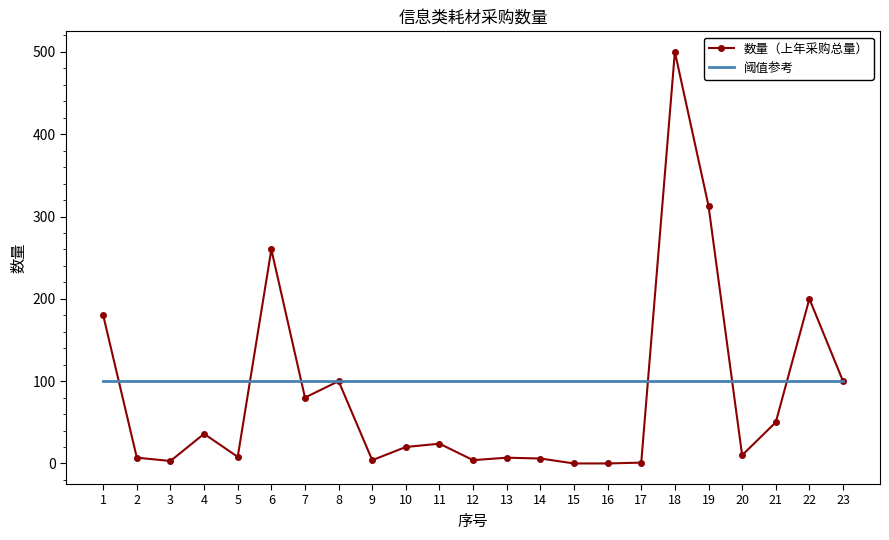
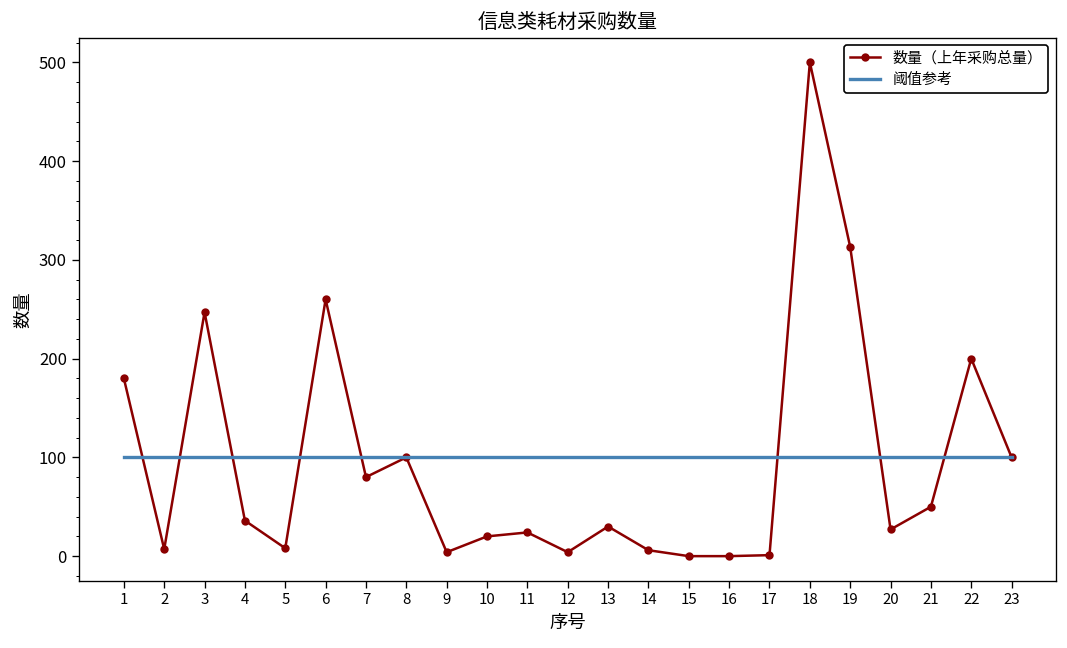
  {
    "数量（上年采购总量）": {
      "1": 180,
      "2": 10,
-     "3": 0,
+     "3": 250,
      "4": 40,
      "5": 10,
      "6": 260,
      "7": 80,
      "9": 0,
      "10": 20,
      "11": 20,
      "12": 0,
-     "13": 10,
+     "13": 30,
      "14": 10,
      "15": 0,
      "16": 0,
      "17": 0,
      "18": 500,
      "19": 310,
-     "20": 10,
+     "20": 30,
      "21": 50,
      "22": 200
    },
    "阈值参考": {
      "1": 100,
      "2": 100,
      "3": 100,
      "4": 100,
      "5": 100,
      "6": 100,
      "7": 100,
      "9": 100,
      "10": 100,
      "11": 100,
      "12": 100,
      "13": 100,
      "14": 100,
      "15": 100,
      "16": 100,
      "17": 100,
      "18": 100,
      "19": 100,
      "20": 100,
      "21": 100,
      "22": 100
    }
  }
